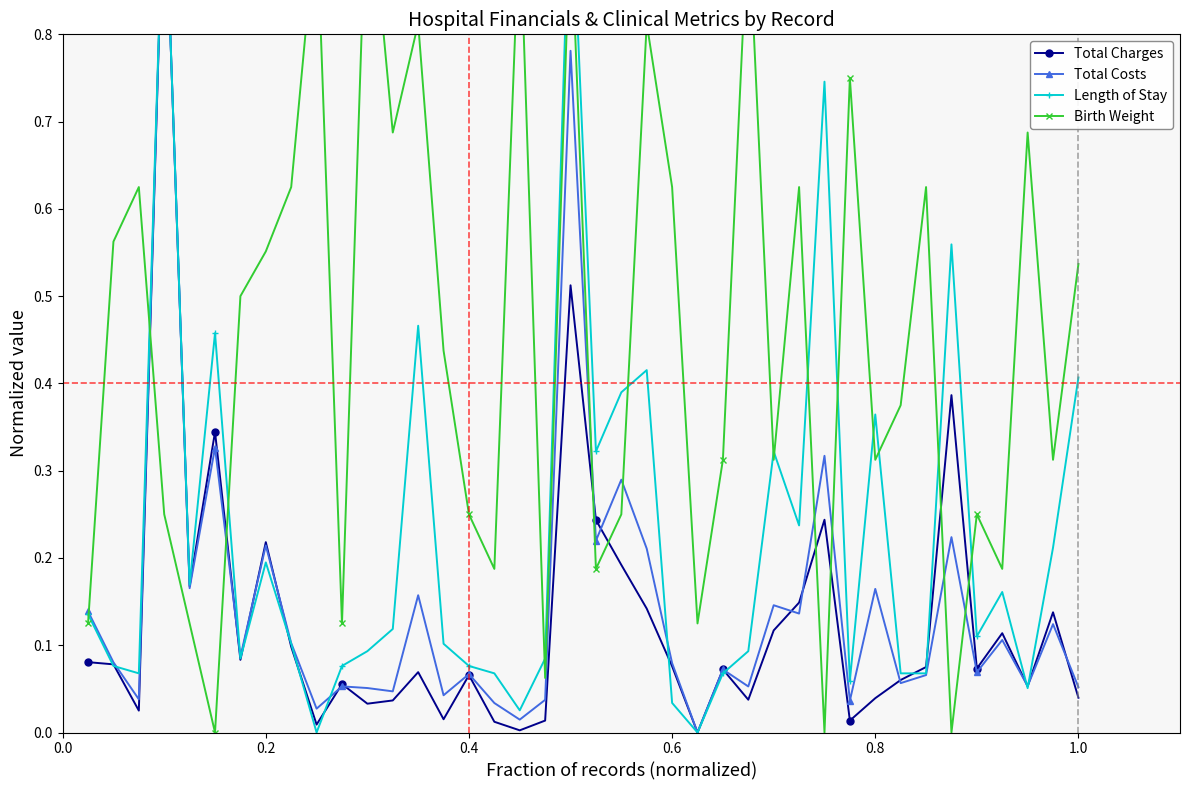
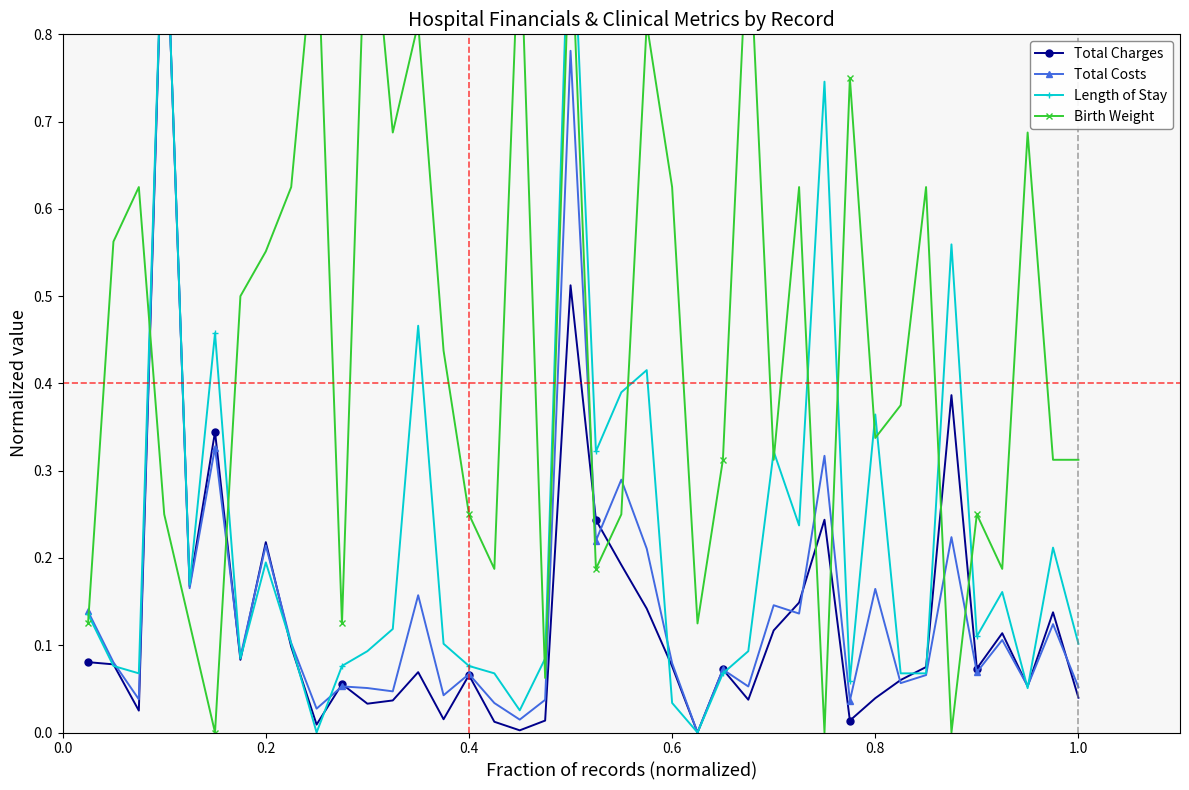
  {
    "Total Charges": {
      "0.2": 0.22,
      "0.6": 0.08,
      "0.8": 0.04,
      "1.0": 0.04
    },
    "Total Costs": {
      "0.2": 0.21,
      "0.6": 0.08,
      "0.8": 0.16,
      "1.0": 0.05
    },
    "Length of Stay": {
      "0.2": 0.19,
      "0.4": 0.08,
      "0.6": 0.03,
      "0.8": 0.36,
-     "1.0": 0.41
+     "1.0": 0.10
    },
    "Birth Weight": {
      "0.2": 0.55,
      "0.4": 0.25,
      "0.6": 0.63,
-     "0.8": 0.31,
-     "1.0": 0.54
+     "0.8": 0.34,
+     "1.0": 0.31
    }
  }
